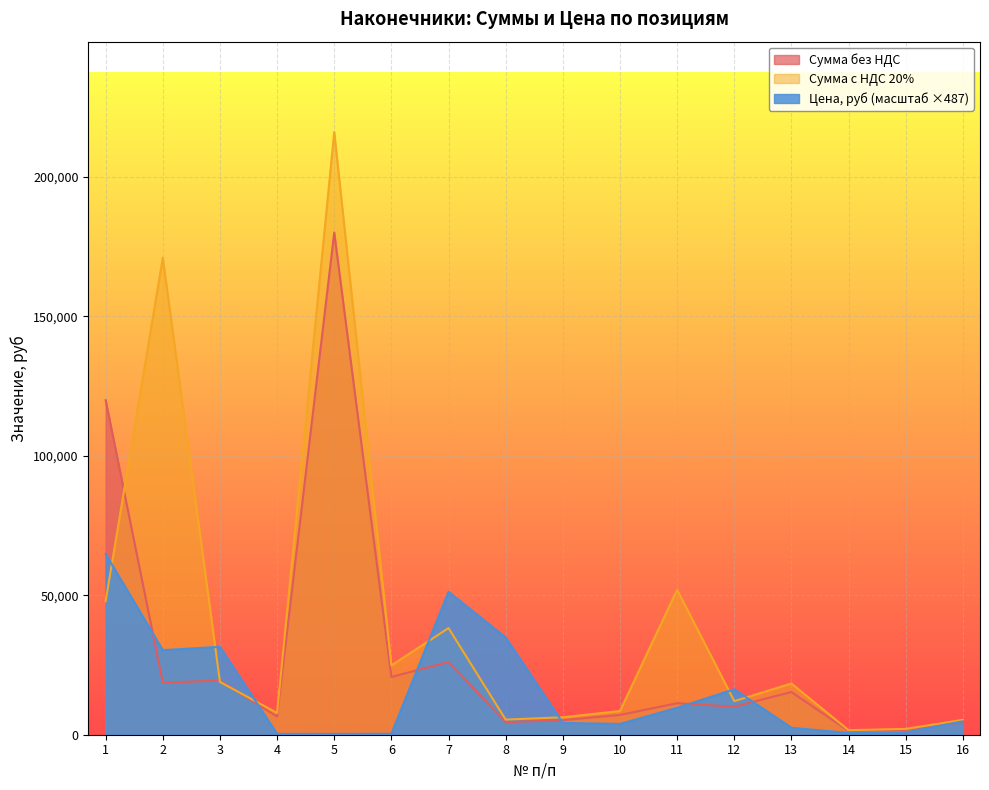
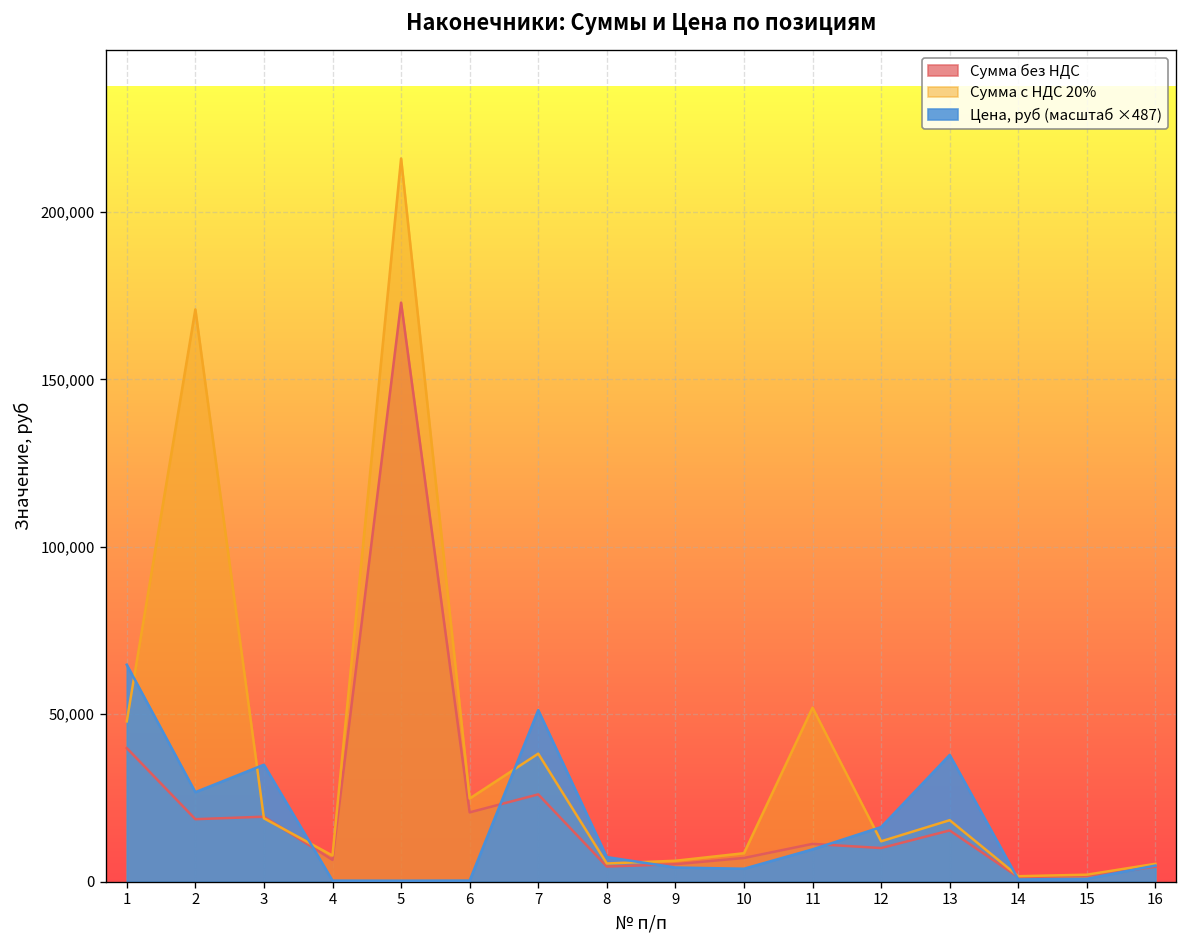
  {
    "Сумма без НДС": {
-     "1": "120,000",
+     "1": "40,000",
      "2": "19,000",
      "4": "7,000",
-     "5": "180,000",
+     "5": "173,000",
      "6": "21,000",
      "7": "26,000",
      "9": "5,000",
      "10": "7,000",
      "11": "11,000",
      "12": "10,000",
      "13": "15,000"
    },
    "Сумма с НДС 20%": {
      "1": "48,000",
      "2": "171,000",
      "4": "8,000",
      "5": "216,000",
      "6": "25,000",
      "7": "38,000",
      "9": "6,000",
      "10": "8,000",
      "11": "52,000",
      "12": "12,000",
      "13": "18,000"
    },
    "Цена, руб (масштаб ×487)": {
      "1": "65,000",
-     "2": "30,000",
-     "3": "32,000",
+     "2": "27,000",
+     "3": "35,000",
      "4": "0",
      "5": "0",
      "6": "0",
      "7": "51,000",
-     "8": "35,000",
+     "8": "7,000",
      "9": "4,000",
      "10": "4,000",
      "11": "10,000",
      "12": "16,000",
-     "13": "2,000"
+     "13": "38,000"
    }
  }
